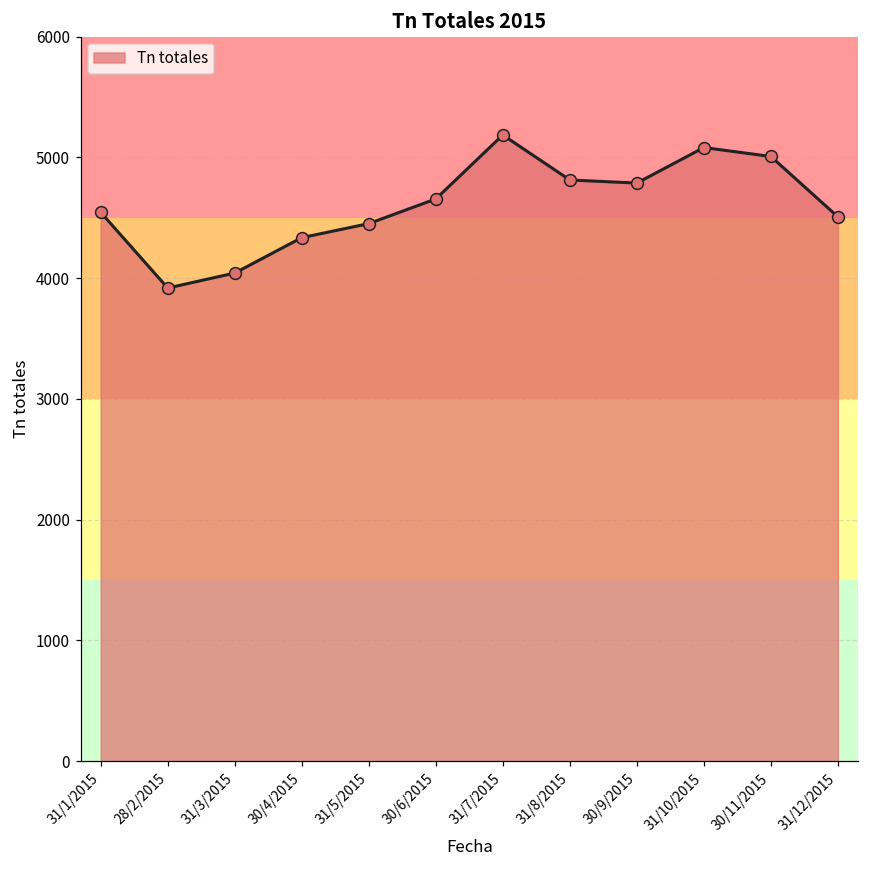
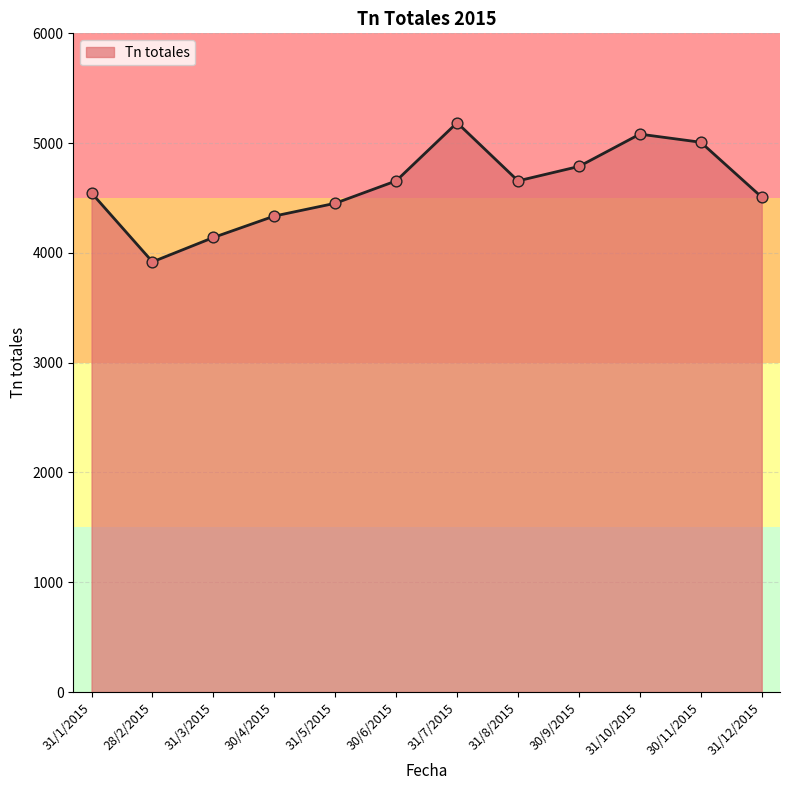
  {
    "31/1/2015": 4550,
    "28/2/2015": 3920,
-   "31/3/2015": 4040,
+   "31/3/2015": 4140,
    "30/4/2015": 4340,
    "31/5/2015": 4450,
    "30/6/2015": 4660,
    "31/7/2015": 5190,
-   "31/8/2015": 4810,
+   "31/8/2015": 4660,
    "30/9/2015": 4790,
    "31/10/2015": 5080,
    "30/11/2015": 5010,
    "31/12/2015": 4510
  }
